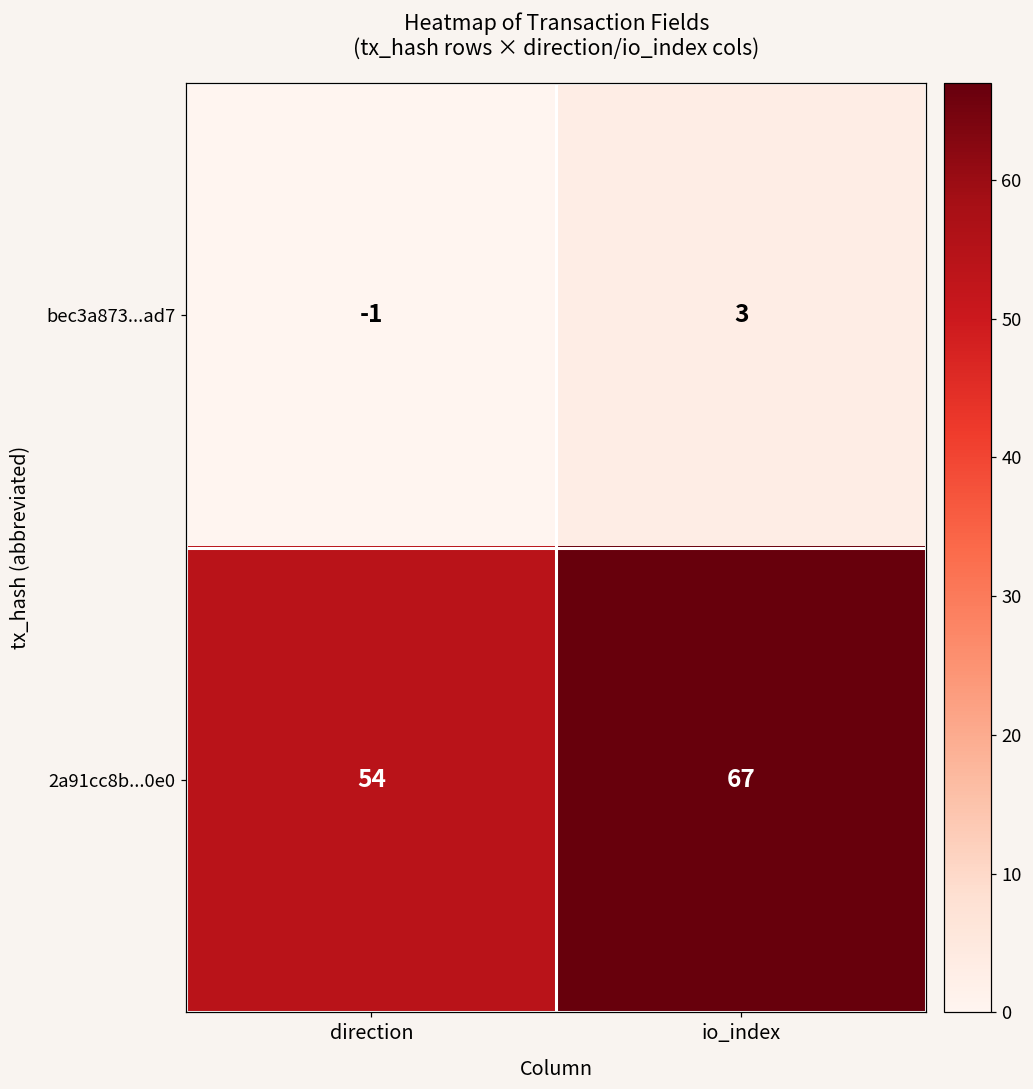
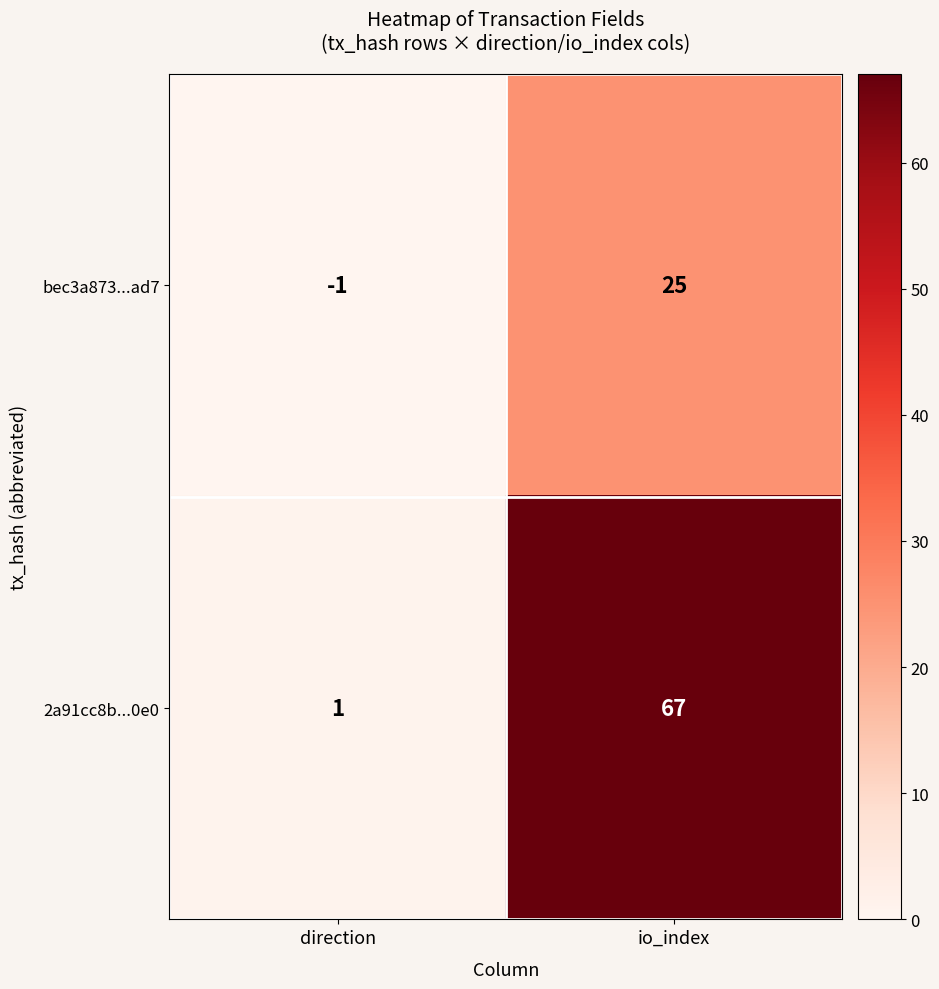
  {
    "bec3a873...ad7": {
      "direction": -1,
-     "io_index": 3
+     "io_index": 25
    },
    "2a91cc8b...0e0": {
-     "direction": 54,
+     "direction": 1,
      "io_index": 67
    }
  }
